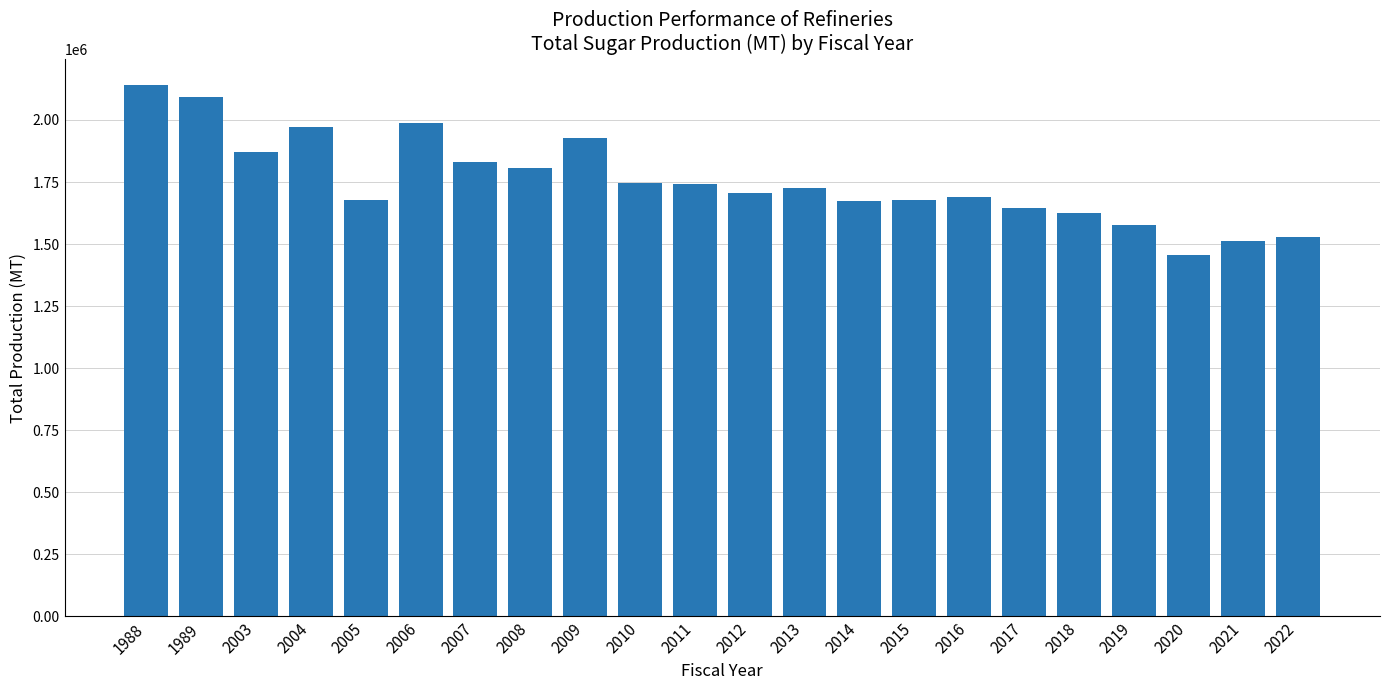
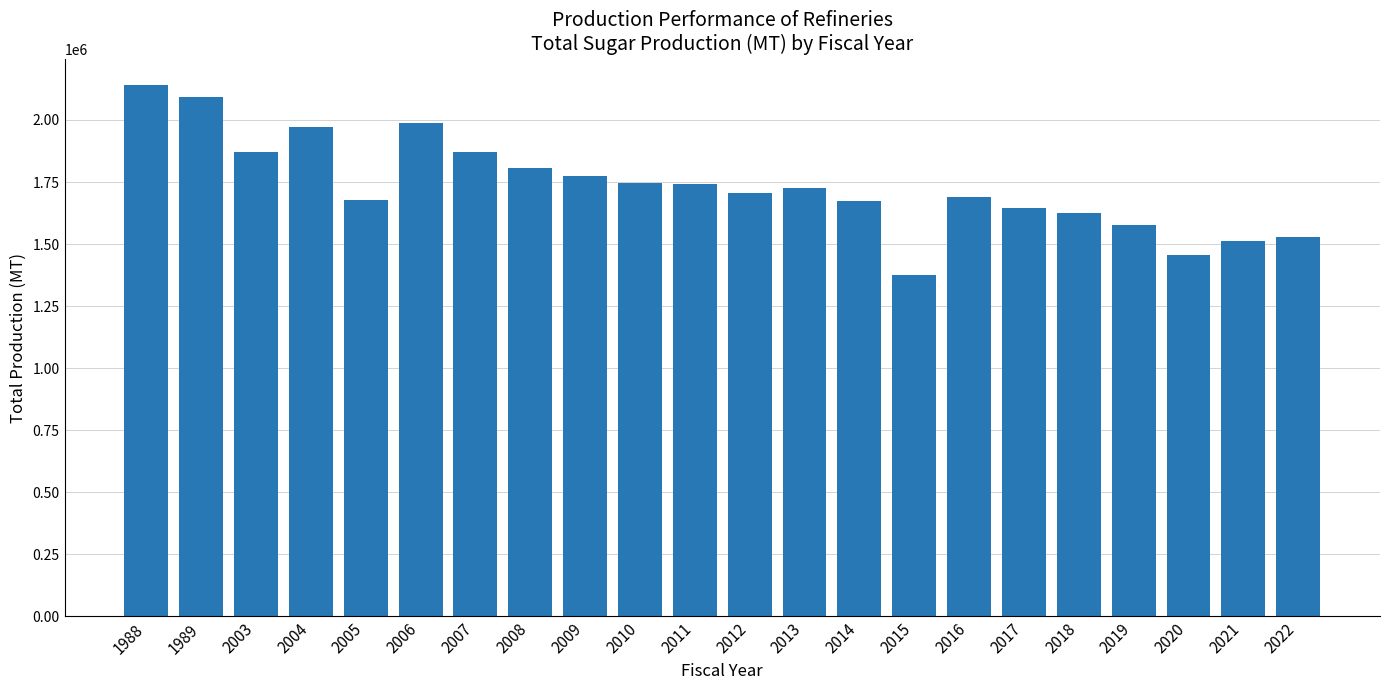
  {
    "1988": 2140000,
    "1989": 2090000,
    "2003": 1870000,
    "2004": 1970000,
    "2005": 1680000,
    "2006": 1990000,
-   "2007": 1830000,
+   "2007": 1870000,
    "2008": 1810000,
-   "2009": 1930000,
+   "2009": 1780000,
    "2010": 1750000,
    "2011": 1740000,
    "2012": 1710000,
    "2013": 1720000,
    "2014": 1670000,
-   "2015": 1680000,
+   "2015": 1370000,
    "2016": 1690000,
    "2017": 1640000,
    "2018": 1620000,
    "2019": 1580000,
    "2020": 1460000,
    "2021": 1510000,
    "2022": 1530000
  }
